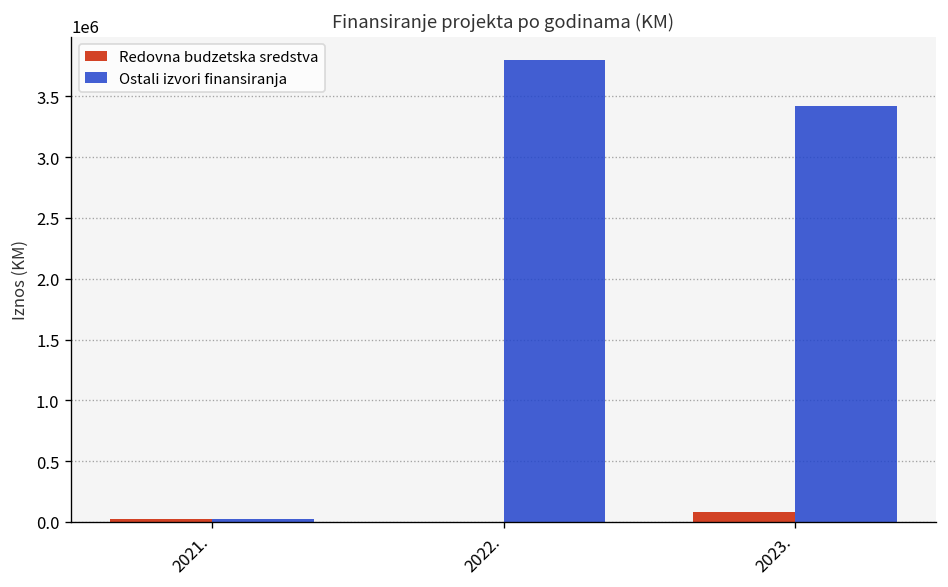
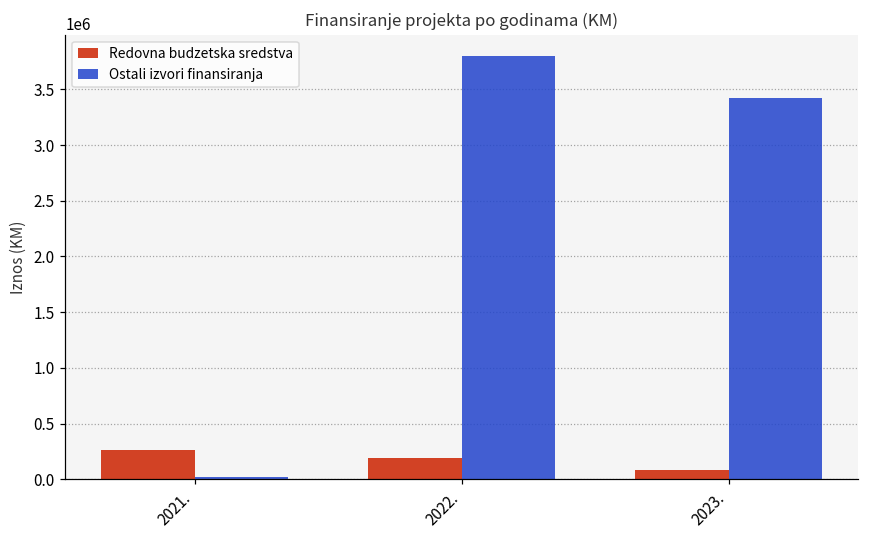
  {
    "Redovna budzetska sredstva": {
-     "2021.": 20000,
-     "2022.": 0,
+     "2021.": 260000,
+     "2022.": 190000,
      "2023.": 80000
    },
    "Ostali izvori finansiranja": {
      "2022.": 3800000,
      "2023.": 3420000
    }
  }
